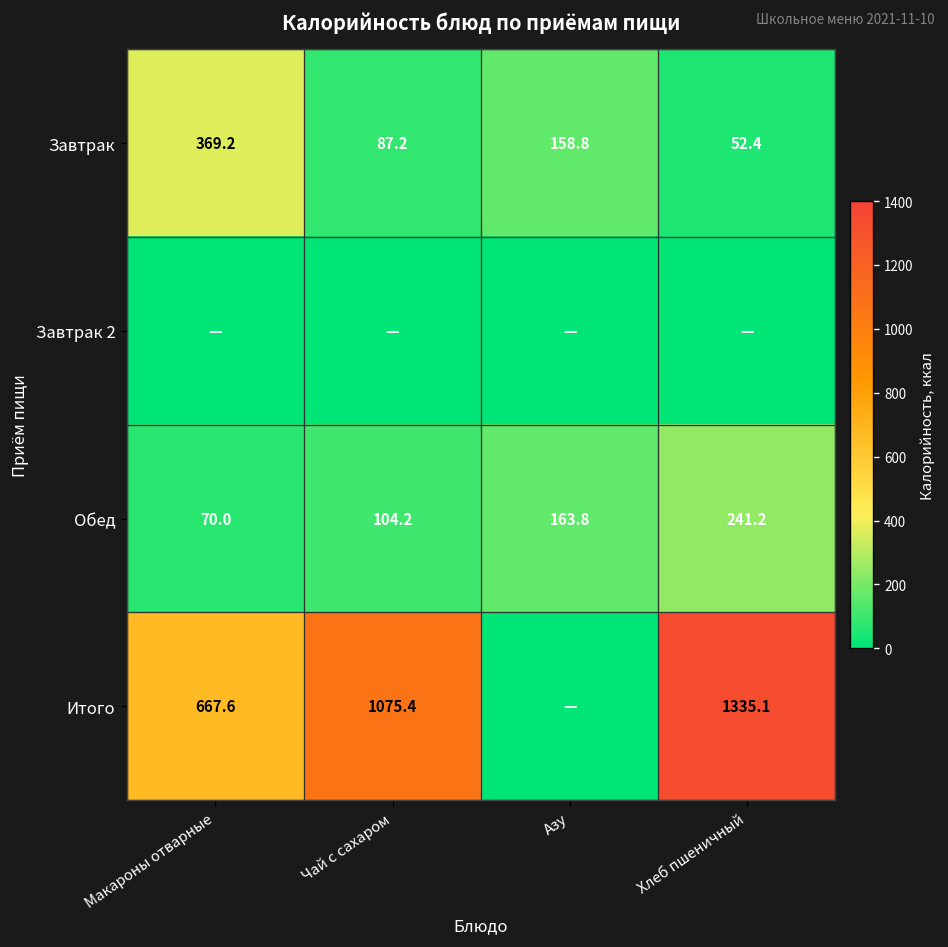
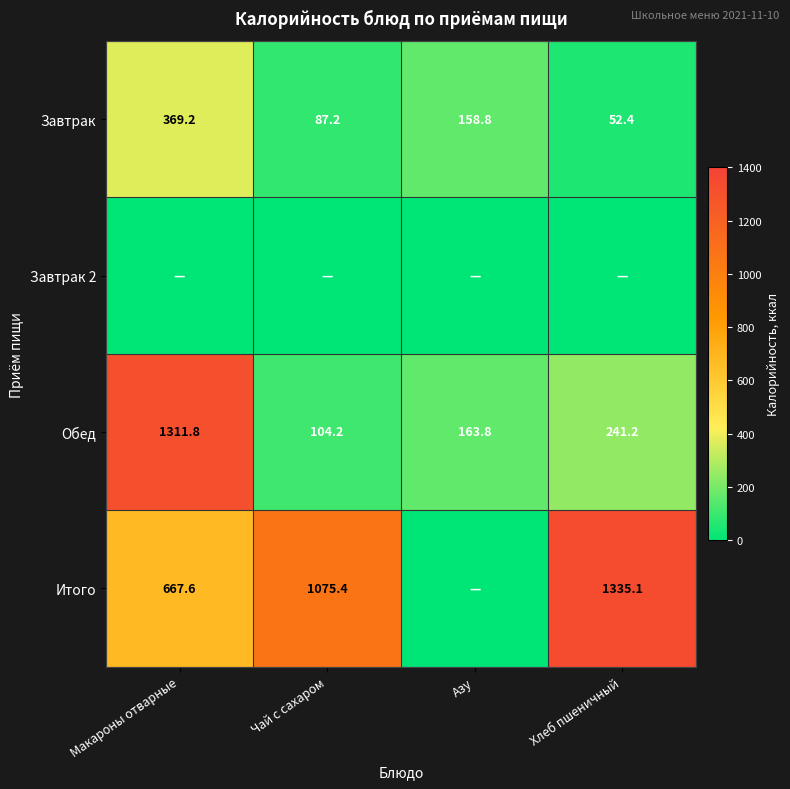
  {
    "Завтрак": {
      "Макароны отварные": 369.2,
      "Чай с сахаром": 87.2,
      "Азу": 158.8,
      "Хлеб пшеничный": 52.4
    },
    "Обед": {
-     "Макароны отварные": 70.0,
+     "Макароны отварные": 1311.8,
      "Чай с сахаром": 104.2,
      "Азу": 163.8,
      "Хлеб пшеничный": 241.2
    },
    "Итого": {
      "Макароны отварные": 667.6,
      "Чай с сахаром": 1075.4,
      "Хлеб пшеничный": 1335.1
    }
  }
